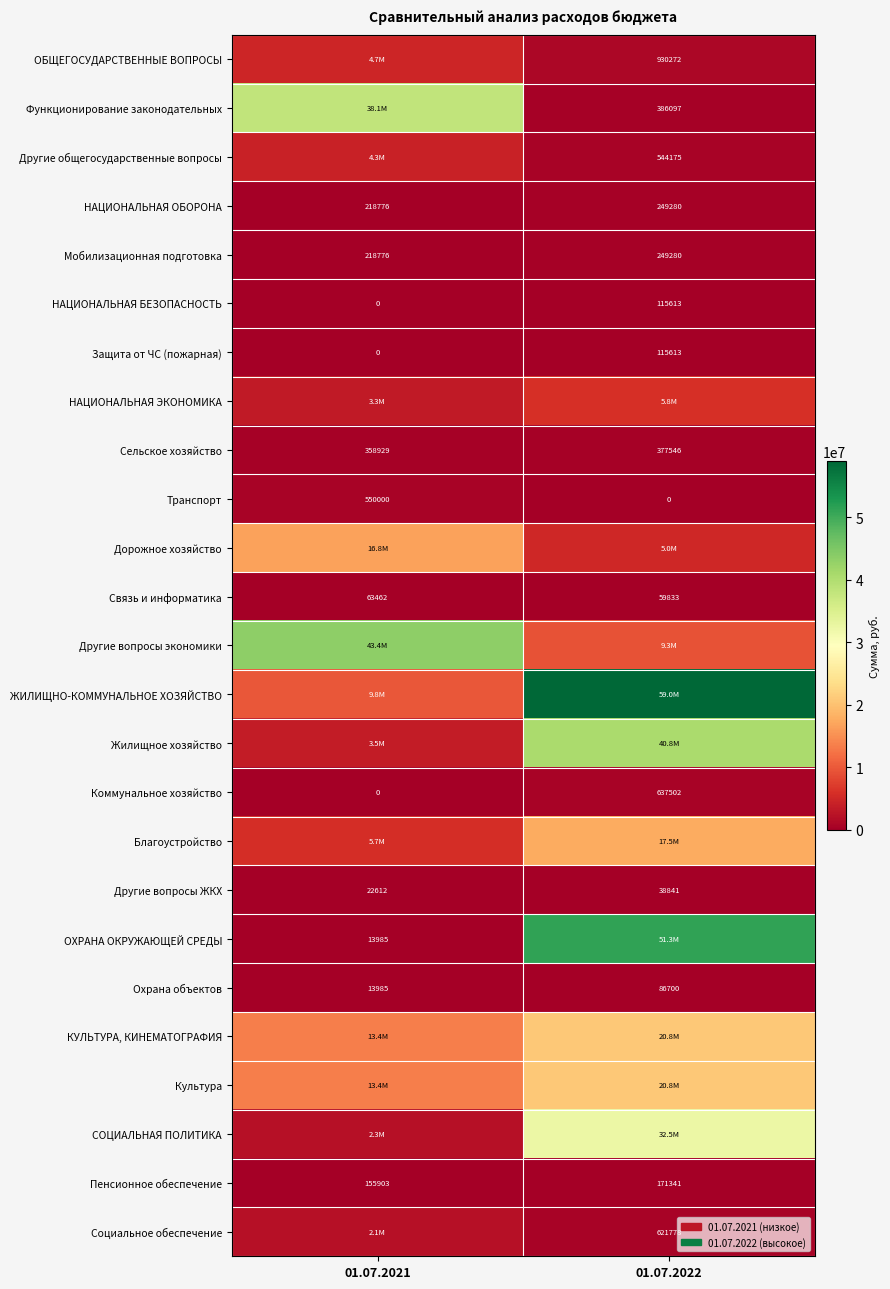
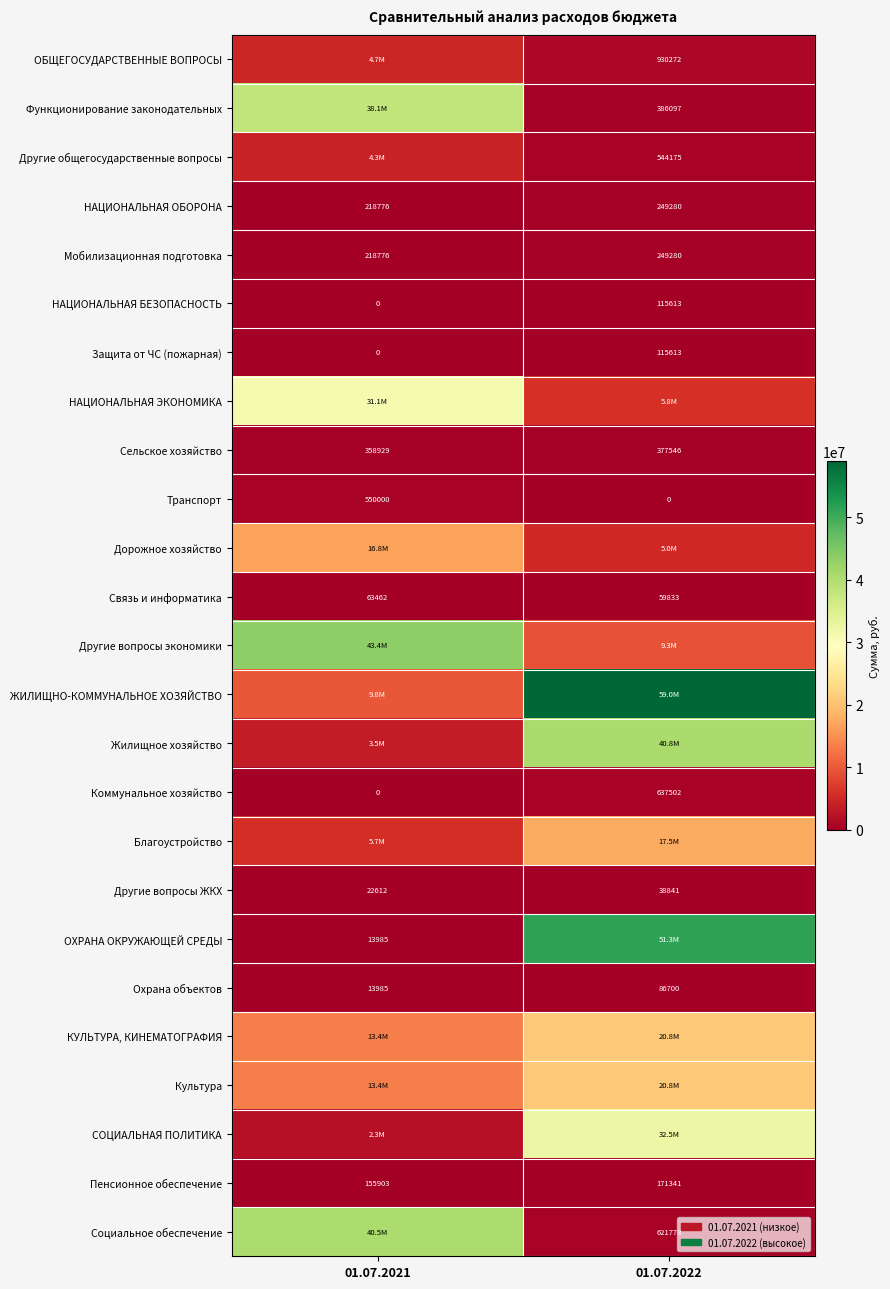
  {
    "ОБЩЕГОСУДАРСТВЕННЫЕ ВОПРОСЫ": {
      "01.07.2021": "4.7M",
      "01.07.2022": "930272"
    },
    "Функционирование законодательных": {
      "01.07.2021": "38.1M",
      "01.07.2022": "386097"
    },
    "Другие общегосударственные вопросы": {
      "01.07.2021": "4.3M",
      "01.07.2022": "544175"
    },
    "НАЦИОНАЛЬНАЯ ОБОРОНА": {
      "01.07.2021": "218776",
      "01.07.2022": "249280"
    },
    "Мобилизационная подготовка": {
      "01.07.2021": "218776",
      "01.07.2022": "249280"
    },
    "НАЦИОНАЛЬНАЯ БЕЗОПАСНОСТЬ": {
      "01.07.2021": "0",
      "01.07.2022": "115613"
    },
    "Защита от ЧС (пожарная)": {
      "01.07.2021": "0",
      "01.07.2022": "115613"
    },
    "НАЦИОНАЛЬНАЯ ЭКОНОМИКА": {
-     "01.07.2021": "3.3M",
+     "01.07.2021": "31.1M",
      "01.07.2022": "5.8M"
    },
    "Сельское хозяйство": {
      "01.07.2021": "358929",
      "01.07.2022": "377546"
    },
    "Транспорт": {
      "01.07.2021": "550000",
      "01.07.2022": "0"
    },
    "Дорожное хозяйство": {
      "01.07.2021": "16.8M",
      "01.07.2022": "5.0M"
    },
    "Связь и информатика": {
      "01.07.2021": "63462",
      "01.07.2022": "59833"
    },
    "Другие вопросы экономики": {
      "01.07.2021": "43.4M",
      "01.07.2022": "9.3M"
    },
    "ЖИЛИЩНО-КОММУНАЛЬНОЕ ХОЗЯЙСТВО": {
      "01.07.2021": "9.8M",
      "01.07.2022": "59.0M"
    },
    "Жилищное хозяйство": {
      "01.07.2021": "3.5M",
      "01.07.2022": "40.8M"
    },
    "Коммунальное хозяйство": {
      "01.07.2021": "0",
      "01.07.2022": "637502"
    },
    "Благоустройство": {
      "01.07.2021": "5.7M",
      "01.07.2022": "17.5M"
    },
    "Другие вопросы ЖКХ": {
      "01.07.2021": "22612",
      "01.07.2022": "38841"
    },
    "ОХРАНА ОКРУЖАЮЩЕЙ СРЕДЫ": {
      "01.07.2021": "13985",
      "01.07.2022": "51.3M"
    },
    "Охрана объектов": {
      "01.07.2021": "13985",
      "01.07.2022": "86700"
    },
    "КУЛЬТУРА, КИНЕМАТОГРАФИЯ": {
      "01.07.2021": "13.4M",
      "01.07.2022": "20.8M"
    },
    "Культура": {
      "01.07.2021": "13.4M",
      "01.07.2022": "20.8M"
    },
    "СОЦИАЛЬНАЯ ПОЛИТИКА": {
      "01.07.2021": "2.3M",
      "01.07.2022": "32.5M"
    },
    "Пенсионное обеспечение": {
      "01.07.2021": "155903",
      "01.07.2022": "171341"
    },
    "Социальное обеспечение": {
-     "01.07.2021": "2.1M"
+     "01.07.2021": "40.5M"
    }
  }
